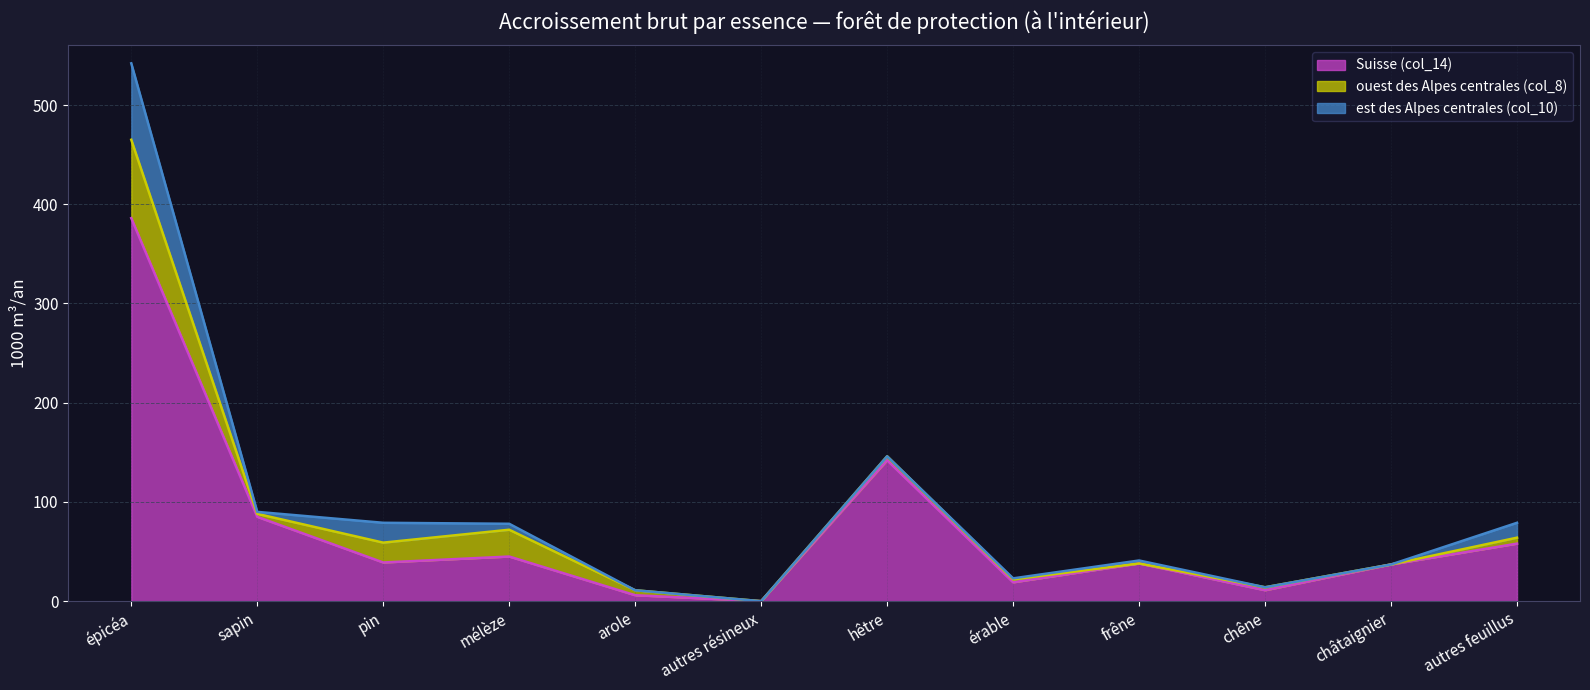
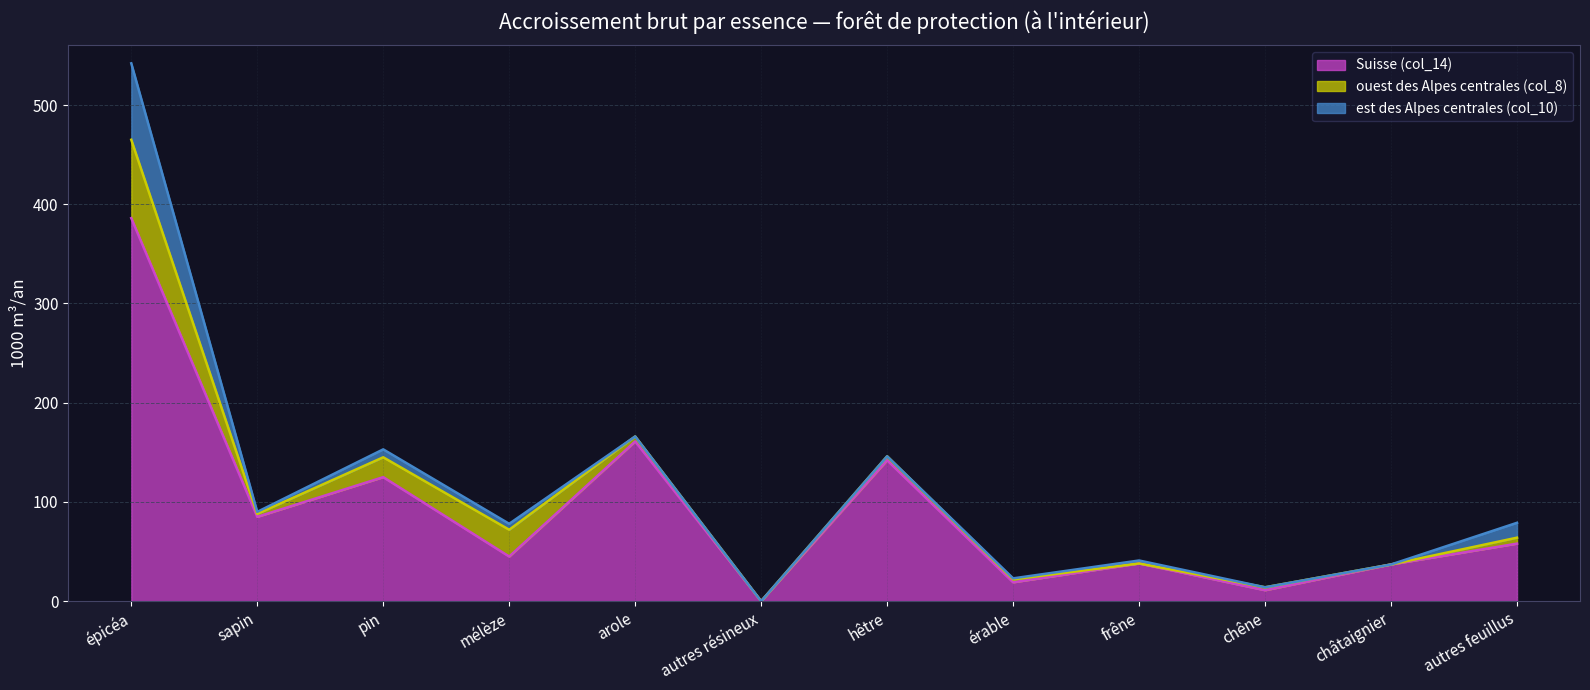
  {
    "Suisse (col_14)": {
      "épicéa": 390,
      "sapin": 90,
-     "pin": 40,
+     "pin": 130,
      "mélèze": 50,
-     "arole": 10,
+     "arole": 160,
      "hêtre": 140,
      "érable": 20,
      "chêne": 10,
      "autres feuillus": 60
    },
    "ouest des Alpes centrales (col_8)": {
      "épicéa": 80,
      "pin": 20,
      "mélèze": 30,
      "autres feuillus": 10
    },
    "est des Alpes centrales (col_10)": {
      "épicéa": 80,
-     "pin": 20,
+     "pin": 10,
      "mélèze": 10,
      "frêne": 0,
      "autres feuillus": 20
    }
  }
